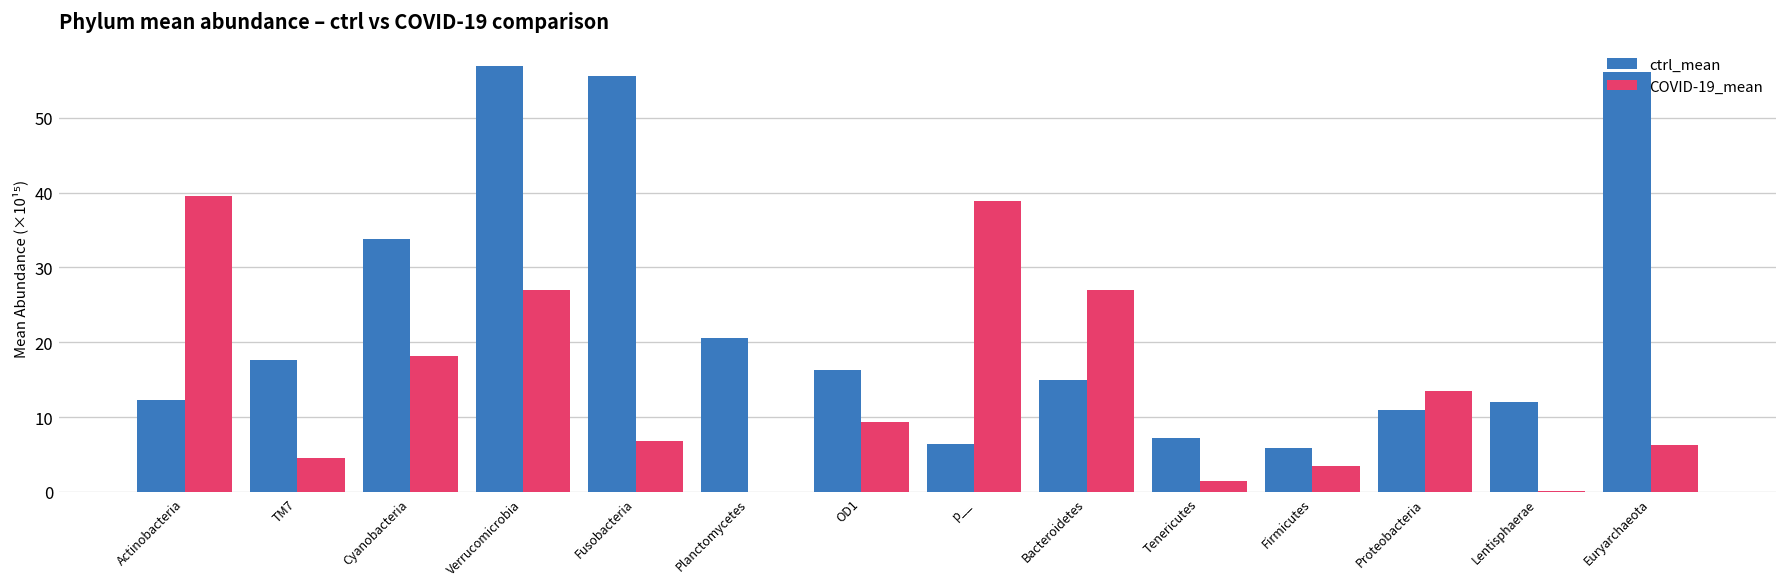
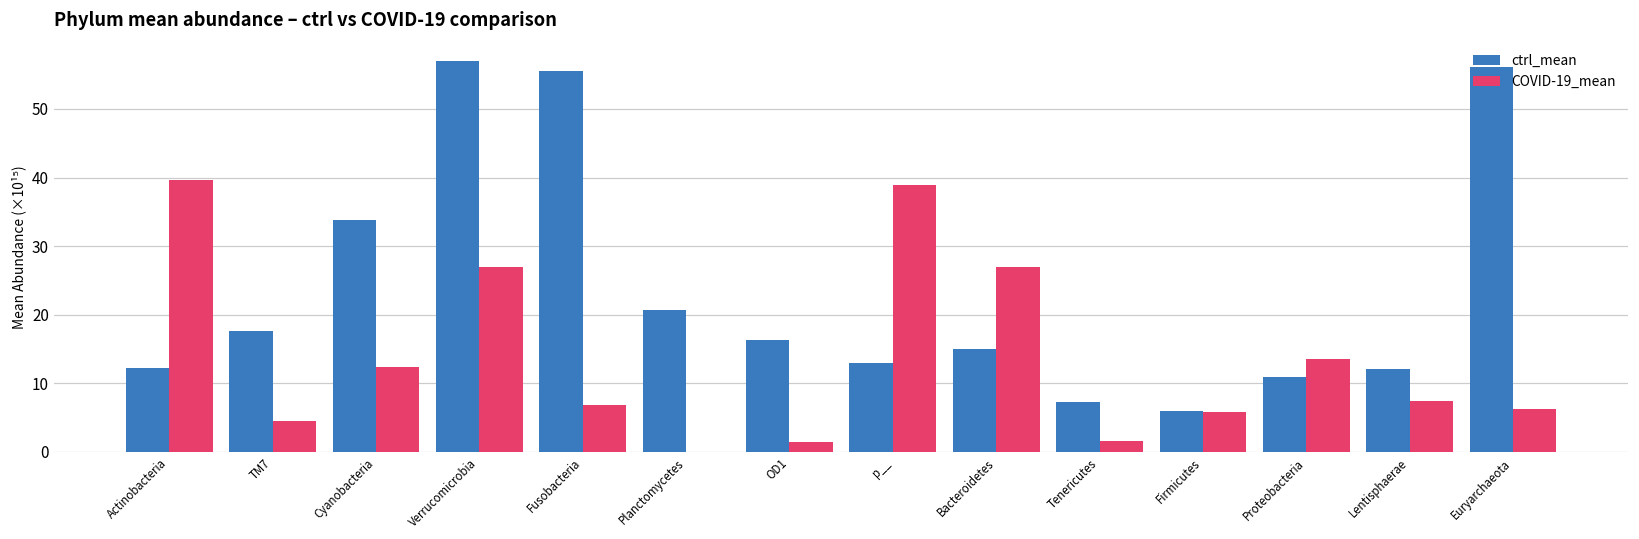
  {
    "ctrl_mean": {
      "Actinobacteria": 12,
      "TM7": 18,
      "Cyanobacteria": 34,
      "Verrucomicrobia": 57,
      "Fusobacteria": 56,
      "Planctomycetes": 21,
      "OD1": 16,
-     "p__": 6,
+     "p__": 13,
      "Bacteroidetes": 15,
      "Tenericutes": 7,
      "Firmicutes": 6,
      "Proteobacteria": 11,
      "Lentisphaerae": 12,
      "Euryarchaeota": 56
    },
    "COVID-19_mean": {
      "Actinobacteria": 40,
      "TM7": 5,
-     "Cyanobacteria": 18,
+     "Cyanobacteria": 12,
      "Verrucomicrobia": 27,
      "Fusobacteria": 7,
      "Planctomycetes": 0,
-     "OD1": 9,
+     "OD1": 1,
      "p__": 39,
      "Bacteroidetes": 27,
      "Tenericutes": 2,
-     "Firmicutes": 3,
+     "Firmicutes": 6,
      "Proteobacteria": 14,
-     "Lentisphaerae": 0,
+     "Lentisphaerae": 7,
      "Euryarchaeota": 6
    }
  }
